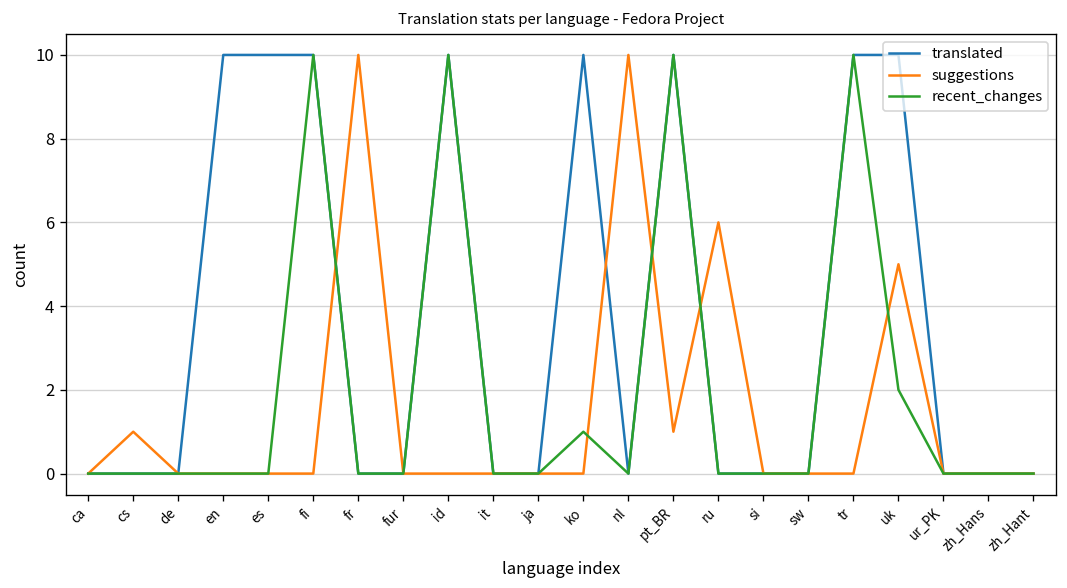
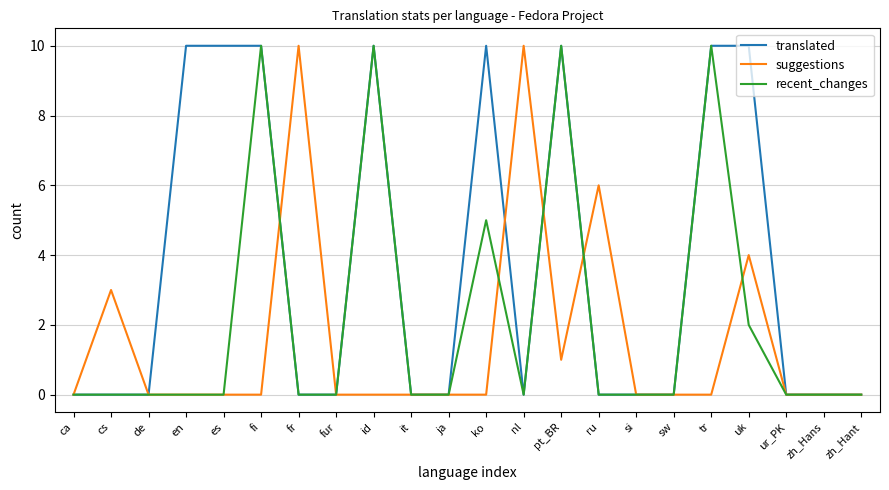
  {
    "translated": {
      "en": 10,
      "es": 10,
      "ko": 10
    },
    "suggestions": {
-     "cs": 1,
+     "cs": 3,
      "fi": 0,
      "fr": 10,
      "id": 0,
      "ko": 0,
      "nl": 10,
      "pt_BR": 1,
      "ru": 6,
      "tr": 0,
-     "uk": 5
+     "uk": 4
    },
    "recent_changes": {
-     "ko": 1,
+     "ko": 5,
      "uk": 2
    }
  }
